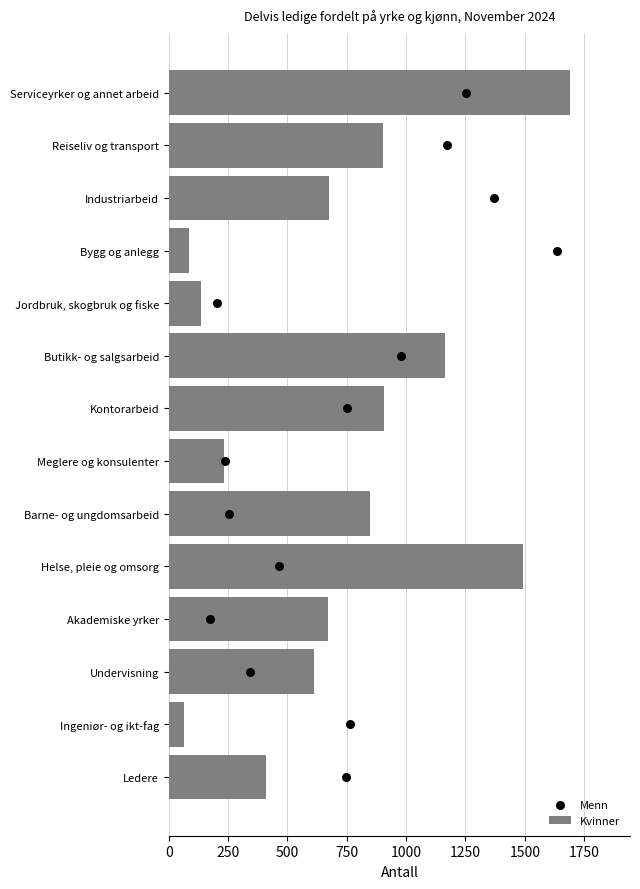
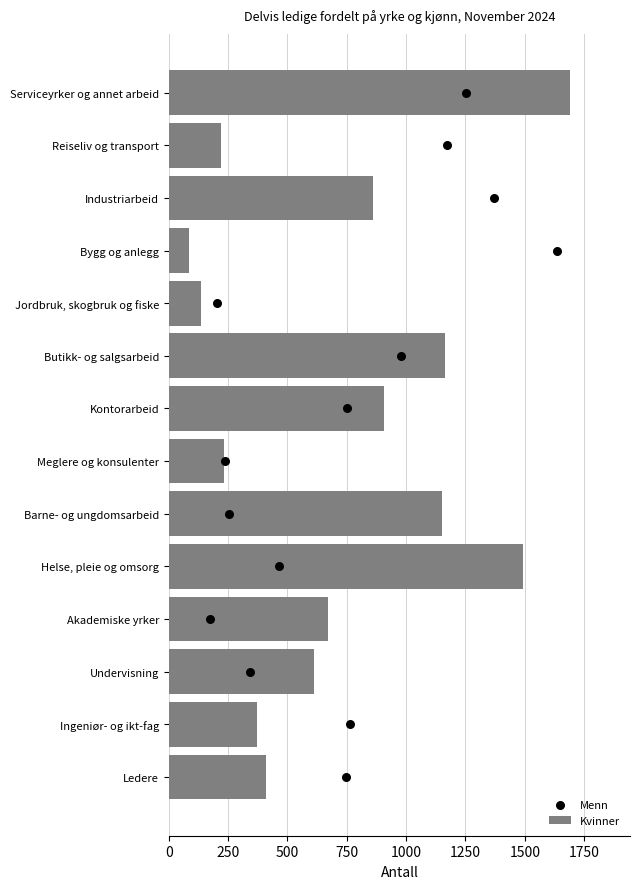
  {
    "Kvinner": {
      "Serviceyrker og annet arbeid": 1690,
-     "Reiseliv og transport": 900,
-     "Industriarbeid": 670,
+     "Reiseliv og transport": 220,
+     "Industriarbeid": 860,
      "Bygg og anlegg": 90,
      "Jordbruk, skogbruk og fiske": 140,
      "Butikk- og salgsarbeid": 1160,
      "Kontorarbeid": 910,
      "Meglere og konsulenter": 230,
-     "Barne- og ungdomsarbeid": 850,
+     "Barne- og ungdomsarbeid": 1150,
      "Helse, pleie og omsorg": 1490,
      "Akademiske yrker": 670,
      "Undervisning": 610,
-     "Ingeniør- og ikt-fag": 60,
+     "Ingeniør- og ikt-fag": 370,
      "Ledere": 410
    }
  }
